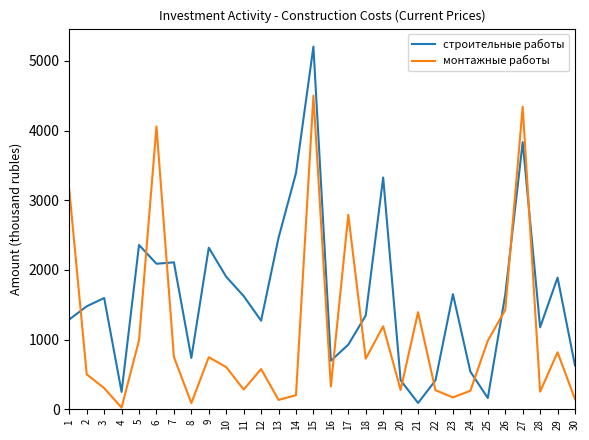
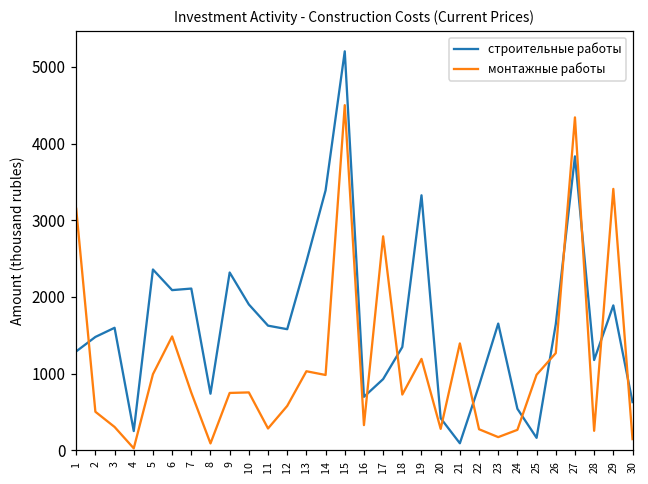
  {
    "строительные работы": {
      "1": 1300,
      "2": 1500,
      "3": 1600,
      "4": 200,
      "5": 2400,
      "6": 2100,
      "7": 2100,
      "8": 700,
      "9": 2300,
      "10": 1900,
      "11": 1600,
-     "12": 1300,
+     "12": 1600,
      "13": 2500,
      "14": 3400,
      "15": 5200,
      "16": 700,
      "17": 900,
      "18": 1300,
      "19": 3300,
      "20": 400,
      "21": 100,
-     "22": 400,
+     "22": 800,
      "23": 1700,
      "24": 500,
      "25": 200,
      "26": 1600,
      "27": 3800,
      "28": 1200,
      "29": 1900,
      "30": 600
    },
    "монтажные работы": {
      "1": 3100,
      "2": 500,
      "3": 300,
      "4": 0,
      "5": 1000,
-     "6": 4100,
+     "6": 1500,
      "7": 800,
      "8": 100,
      "9": 700,
-     "10": 600,
+     "10": 800,
      "11": 300,
      "12": 600,
-     "13": 100,
-     "14": 200,
+     "13": 1000,
+     "14": 1000,
      "15": 4500,
      "16": 300,
      "17": 2800,
      "18": 700,
      "19": 1200,
      "20": 300,
      "21": 1400,
      "22": 300,
      "23": 200,
      "24": 300,
      "25": 1000,
-     "26": 1400,
+     "26": 1300,
      "27": 4300,
      "28": 300,
-     "29": 800,
+     "29": 3400,
      "30": 100
    }
  }
